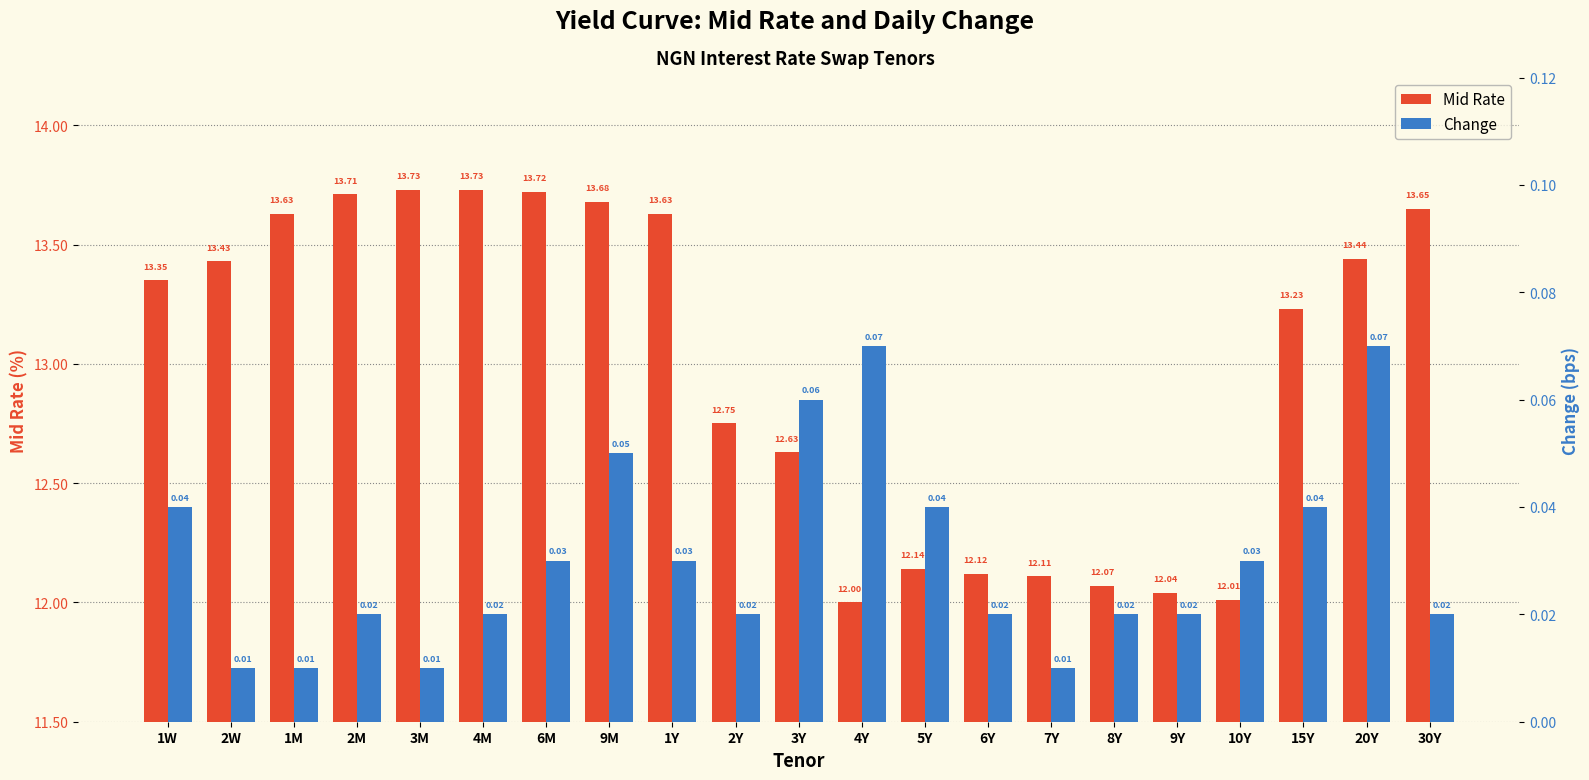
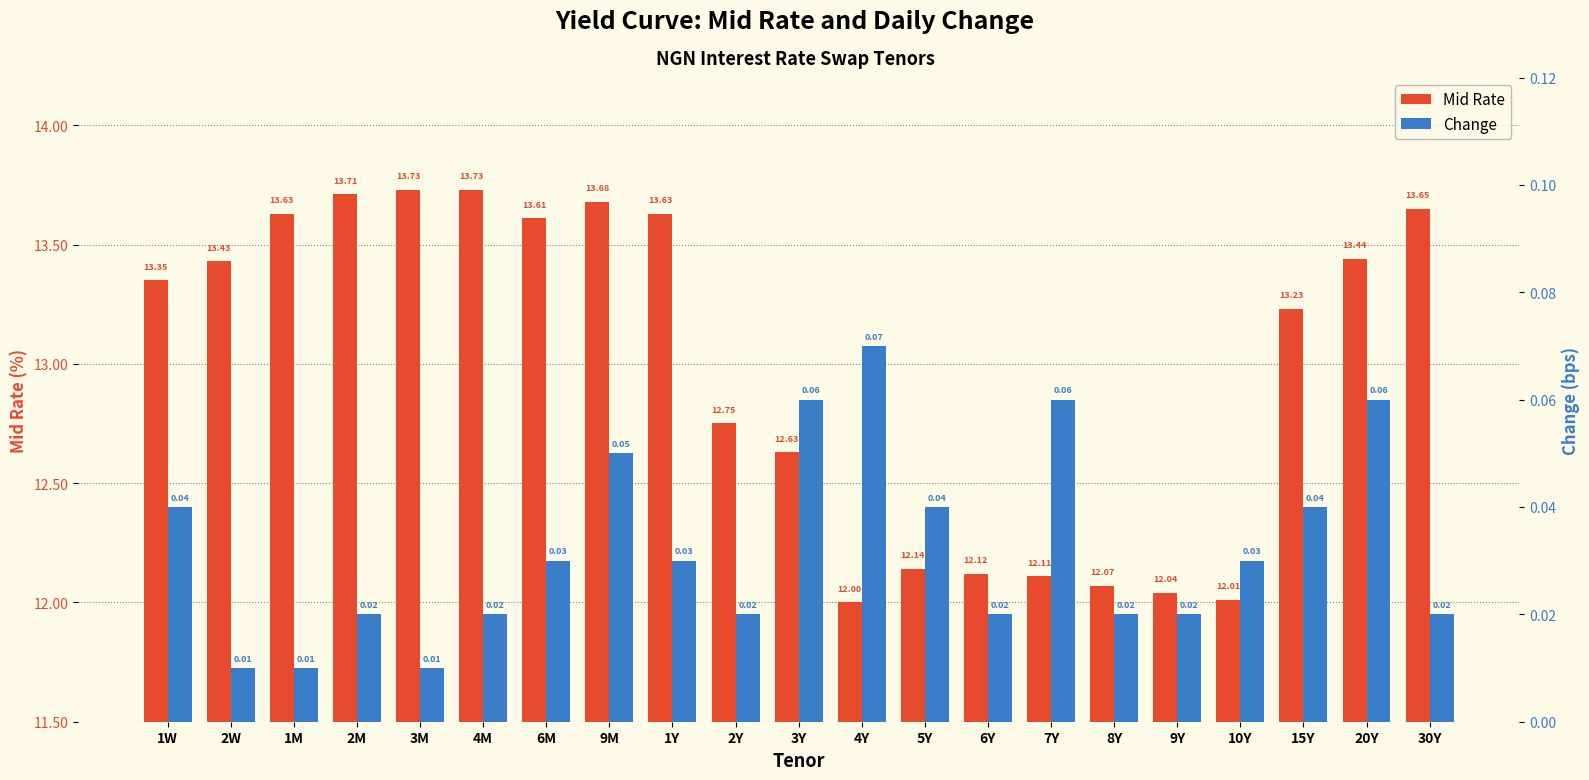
  {
    "Mid Rate": {
      "1W": 13.35,
      "2W": 13.43,
      "1M": 13.63,
      "2M": 13.71,
      "3M": 13.73,
      "4M": 13.73,
-     "6M": 13.72,
+     "6M": 13.61,
      "9M": 13.68,
      "1Y": 13.63,
      "2Y": 12.75,
      "3Y": 12.63,
      "4Y": 12.00,
      "5Y": 12.14,
      "6Y": 12.12,
      "7Y": 12.11,
      "8Y": 12.07,
      "9Y": 12.04,
      "10Y": 12.01,
      "15Y": 13.23,
      "20Y": 13.44,
      "30Y": 13.65
    },
    "Change": {
      "1W": 0.04,
      "2W": 0.01,
      "1M": 0.01,
      "2M": 0.02,
      "3M": 0.01,
      "4M": 0.02,
      "6M": 0.03,
      "9M": 0.05,
      "1Y": 0.03,
      "2Y": 0.02,
      "3Y": 0.06,
      "4Y": 0.07,
      "5Y": 0.04,
      "6Y": 0.02,
-     "7Y": 0.01,
+     "7Y": 0.06,
      "8Y": 0.02,
      "9Y": 0.02,
      "10Y": 0.03,
      "15Y": 0.04,
-     "20Y": 0.07,
+     "20Y": 0.06,
      "30Y": 0.02
    }
  }
